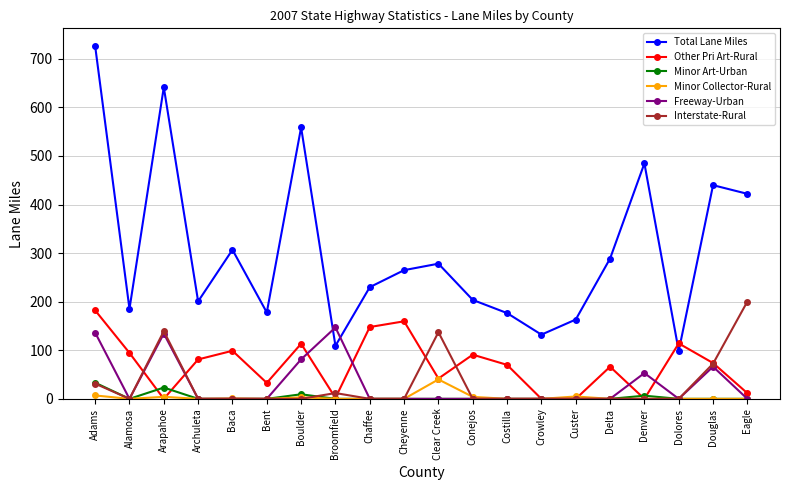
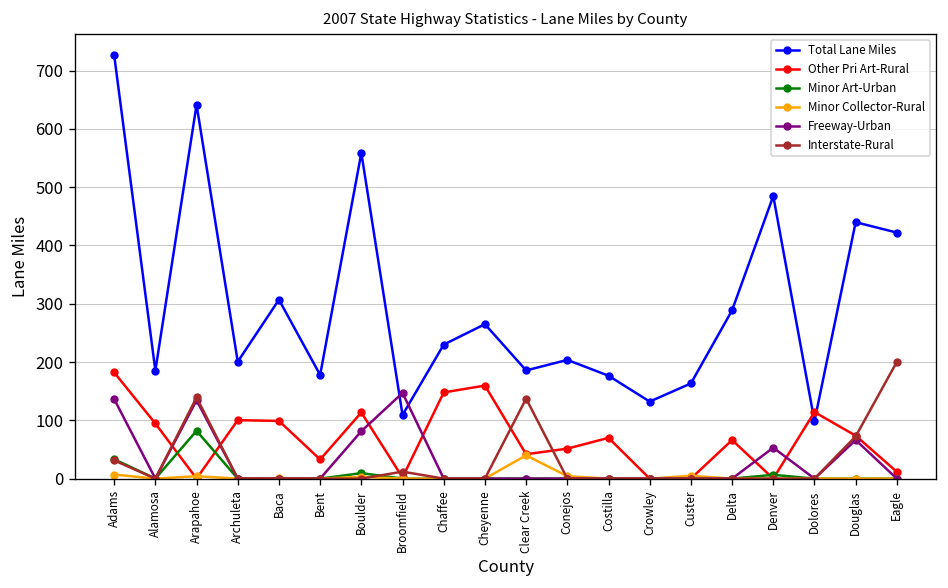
  {
    "Total Lane Miles": {
      "Adams": 730,
      "Alamosa": 190,
      "Arapahoe": 640,
      "Archuleta": 200,
      "Baca": 310,
      "Bent": 180,
      "Boulder": 560,
      "Broomfield": 110,
      "Chaffee": 230,
      "Cheyenne": 260,
-     "Clear Creek": 280,
+     "Clear Creek": 190,
      "Conejos": 200,
      "Costilla": 180,
      "Crowley": 130,
      "Custer": 160,
      "Delta": 290,
      "Denver": 480,
      "Dolores": 100,
      "Douglas": 440,
      "Eagle": 420
    },
    "Other Pri Art-Rural": {
      "Adams": 180,
      "Alamosa": 90,
-     "Archuleta": 80,
+     "Archuleta": 100,
      "Baca": 100,
      "Bent": 30,
      "Boulder": 110,
      "Chaffee": 150,
      "Cheyenne": 160,
-     "Conejos": 90,
+     "Conejos": 50,
      "Costilla": 70,
      "Delta": 70,
      "Dolores": 110,
      "Eagle": 10
    },
    "Minor Art-Urban": {
-     "Arapahoe": 20,
+     "Arapahoe": 80,
      "Boulder": 10,
      "Denver": 10
    },
    "Minor Collector-Rural": {
      "Adams": 10
    },
    "Freeway-Urban": {
      "Adams": 140,
      "Boulder": 80,
      "Broomfield": 150,
      "Denver": 50,
      "Douglas": 70
    },
    "Interstate-Rural": {
      "Broomfield": 10,
      "Clear Creek": 140,
      "Eagle": 200
    }
  }
